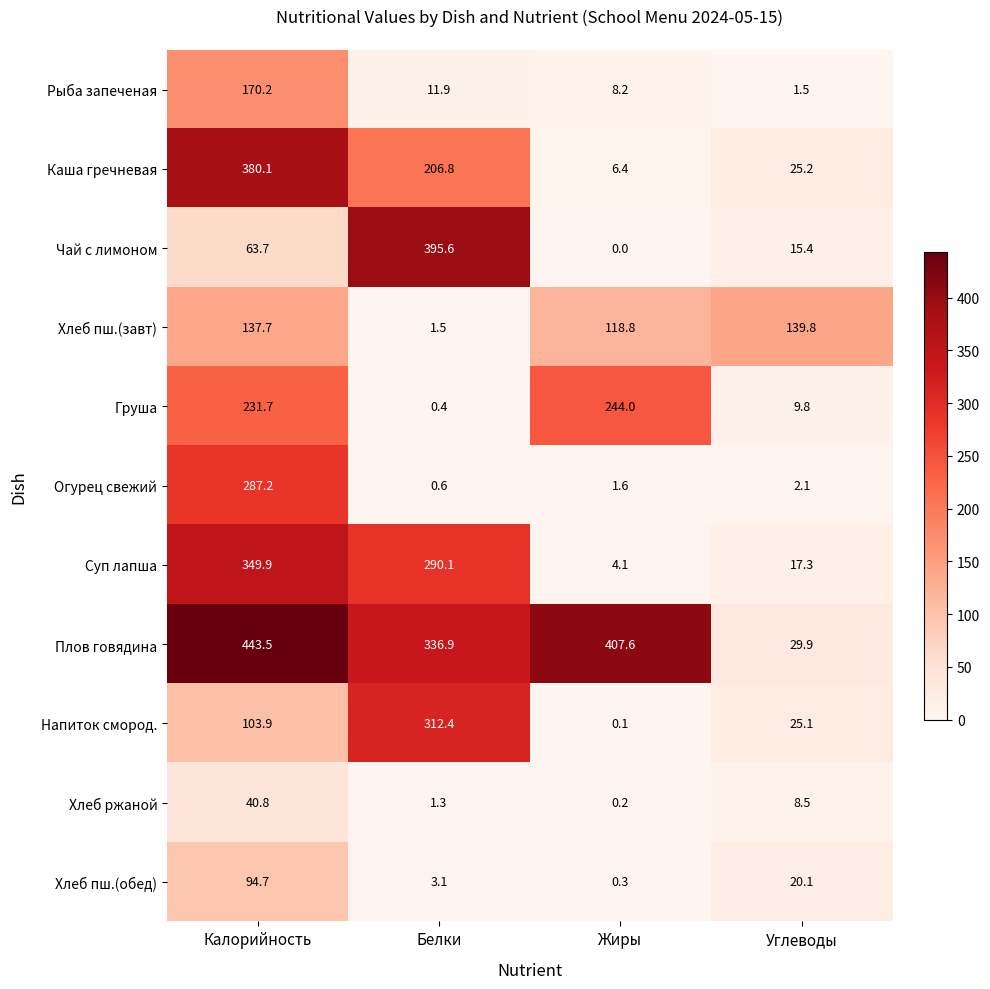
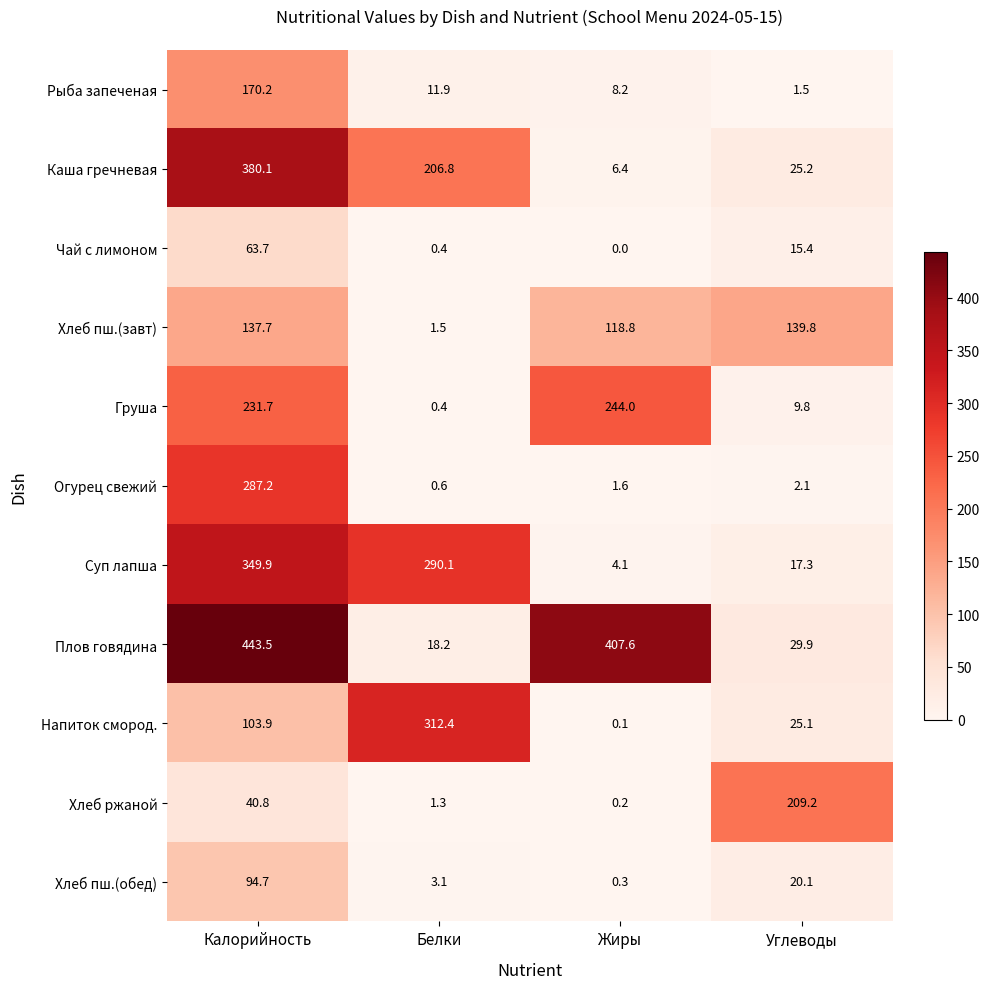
  {
    "Рыба запеченая": {
      "Калорийность": 170.2,
      "Белки": 11.9,
      "Жиры": 8.2,
      "Углеводы": 1.5
    },
    "Каша гречневая": {
      "Калорийность": 380.1,
      "Белки": 206.8,
      "Жиры": 6.4,
      "Углеводы": 25.2
    },
    "Чай с лимоном": {
      "Калорийность": 63.7,
-     "Белки": 395.6,
+     "Белки": 0.4,
      "Жиры": 0.0,
      "Углеводы": 15.4
    },
    "Хлеб пш.(завт)": {
      "Калорийность": 137.7,
      "Белки": 1.5,
      "Жиры": 118.8,
      "Углеводы": 139.8
    },
    "Груша": {
      "Калорийность": 231.7,
      "Белки": 0.4,
      "Жиры": 244.0,
      "Углеводы": 9.8
    },
    "Огурец свежий": {
      "Калорийность": 287.2,
      "Белки": 0.6,
      "Жиры": 1.6,
      "Углеводы": 2.1
    },
    "Суп лапша": {
      "Калорийность": 349.9,
      "Белки": 290.1,
      "Жиры": 4.1,
      "Углеводы": 17.3
    },
    "Плов говядина": {
      "Калорийность": 443.5,
-     "Белки": 336.9,
+     "Белки": 18.2,
      "Жиры": 407.6,
      "Углеводы": 29.9
    },
    "Напиток смород.": {
      "Калорийность": 103.9,
      "Белки": 312.4,
      "Жиры": 0.1,
      "Углеводы": 25.1
    },
    "Хлеб ржаной": {
      "Калорийность": 40.8,
      "Белки": 1.3,
      "Жиры": 0.2,
-     "Углеводы": 8.5
+     "Углеводы": 209.2
    },
    "Хлеб пш.(обед)": {
      "Калорийность": 94.7,
      "Белки": 3.1,
      "Жиры": 0.3,
      "Углеводы": 20.1
    }
  }
